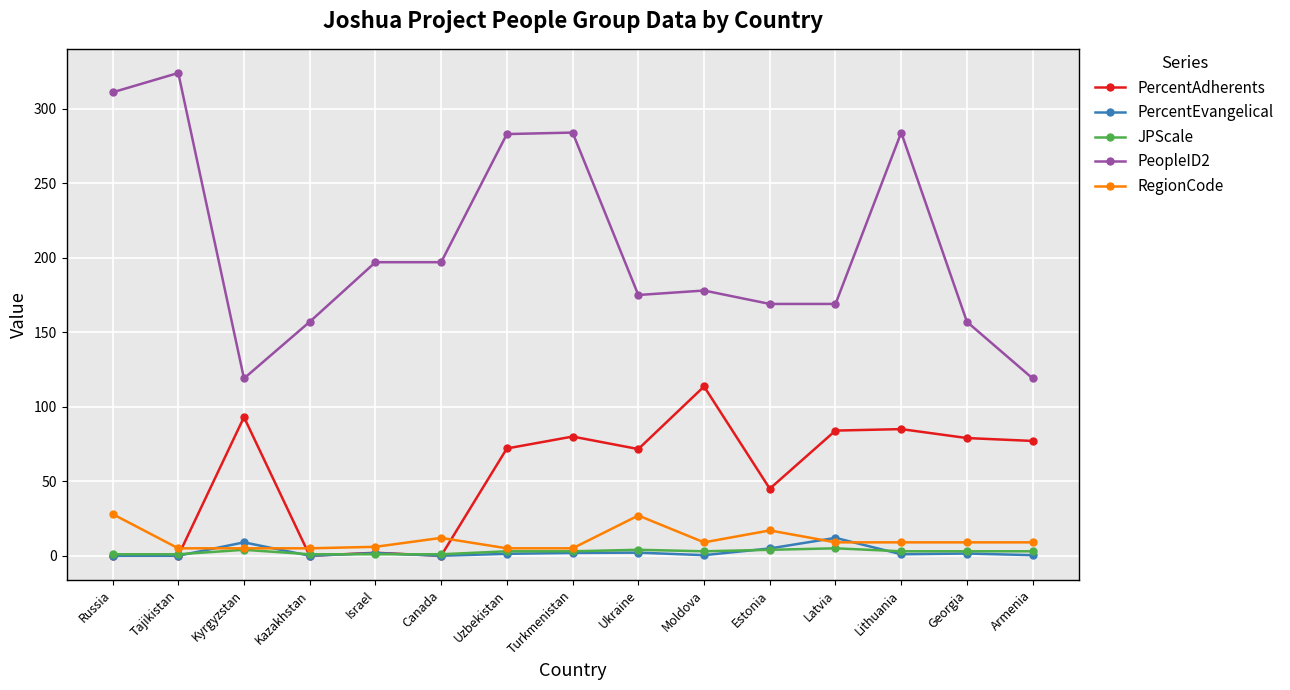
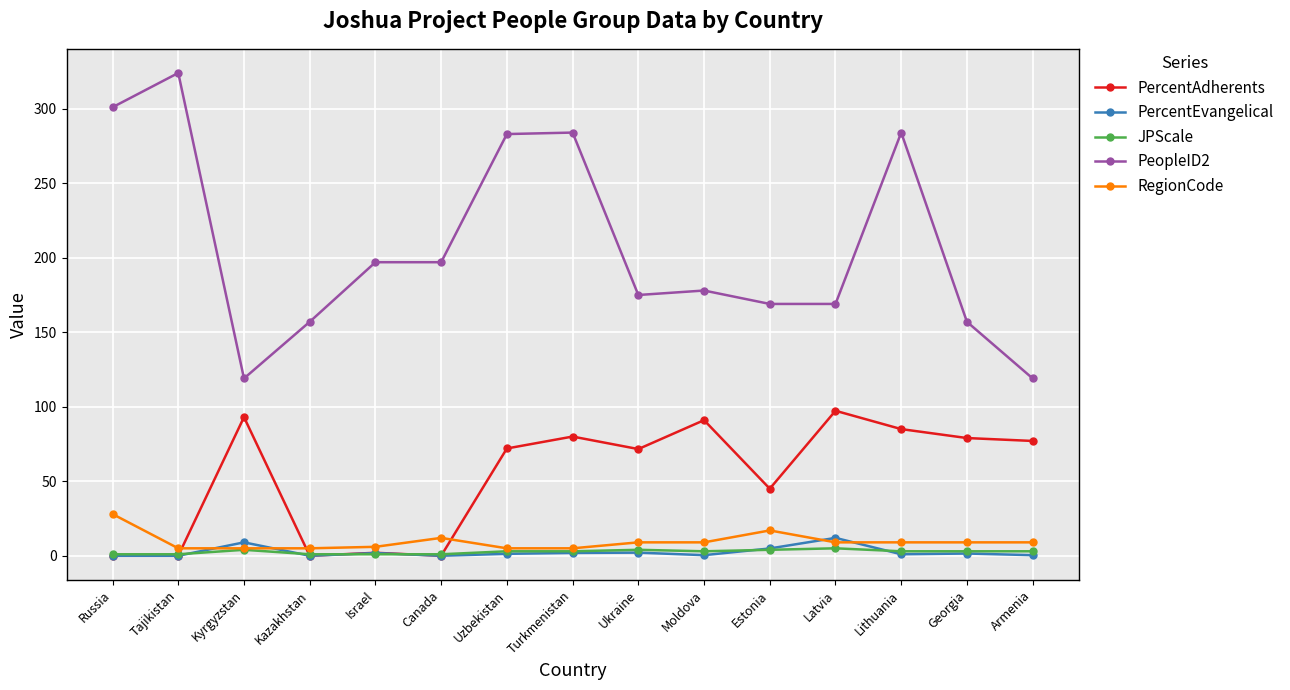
  {
    "PercentAdherents": {
      "Kyrgyzstan": 93,
      "Uzbekistan": 72,
      "Turkmenistan": 80,
      "Ukraine": 72,
-     "Moldova": 114,
+     "Moldova": 91,
      "Estonia": 45,
-     "Latvia": 84,
+     "Latvia": 97,
      "Lithuania": 85,
      "Georgia": 79,
      "Armenia": 77
    },
    "PercentEvangelical": {
      "Kyrgyzstan": 9,
      "Ukraine": 2,
      "Moldova": 0,
      "Latvia": 12,
      "Lithuania": 1,
      "Armenia": 0
    },
    "JPScale": {
      "Ukraine": 4,
      "Moldova": 3,
      "Latvia": 5,
      "Lithuania": 3,
      "Armenia": 3
    },
    "PeopleID2": {
-     "Russia": 311,
+     "Russia": 301,
      "Tajikistan": 324,
      "Kyrgyzstan": 119,
      "Kazakhstan": 157,
      "Israel": 197,
      "Canada": 197,
      "Uzbekistan": 283,
      "Turkmenistan": 284,
      "Ukraine": 175,
      "Moldova": 178,
      "Estonia": 169,
      "Latvia": 169,
      "Lithuania": 284,
      "Georgia": 157,
      "Armenia": 119
    },
    "RegionCode": {
      "Russia": 28,
      "Tajikistan": 5,
      "Kazakhstan": 5,
      "Israel": 6,
      "Canada": 12,
      "Uzbekistan": 5,
      "Turkmenistan": 5,
-     "Ukraine": 27,
+     "Ukraine": 9,
      "Moldova": 9,
      "Estonia": 17,
      "Latvia": 9,
      "Lithuania": 9,
      "Georgia": 9,
      "Armenia": 9
    }
  }
